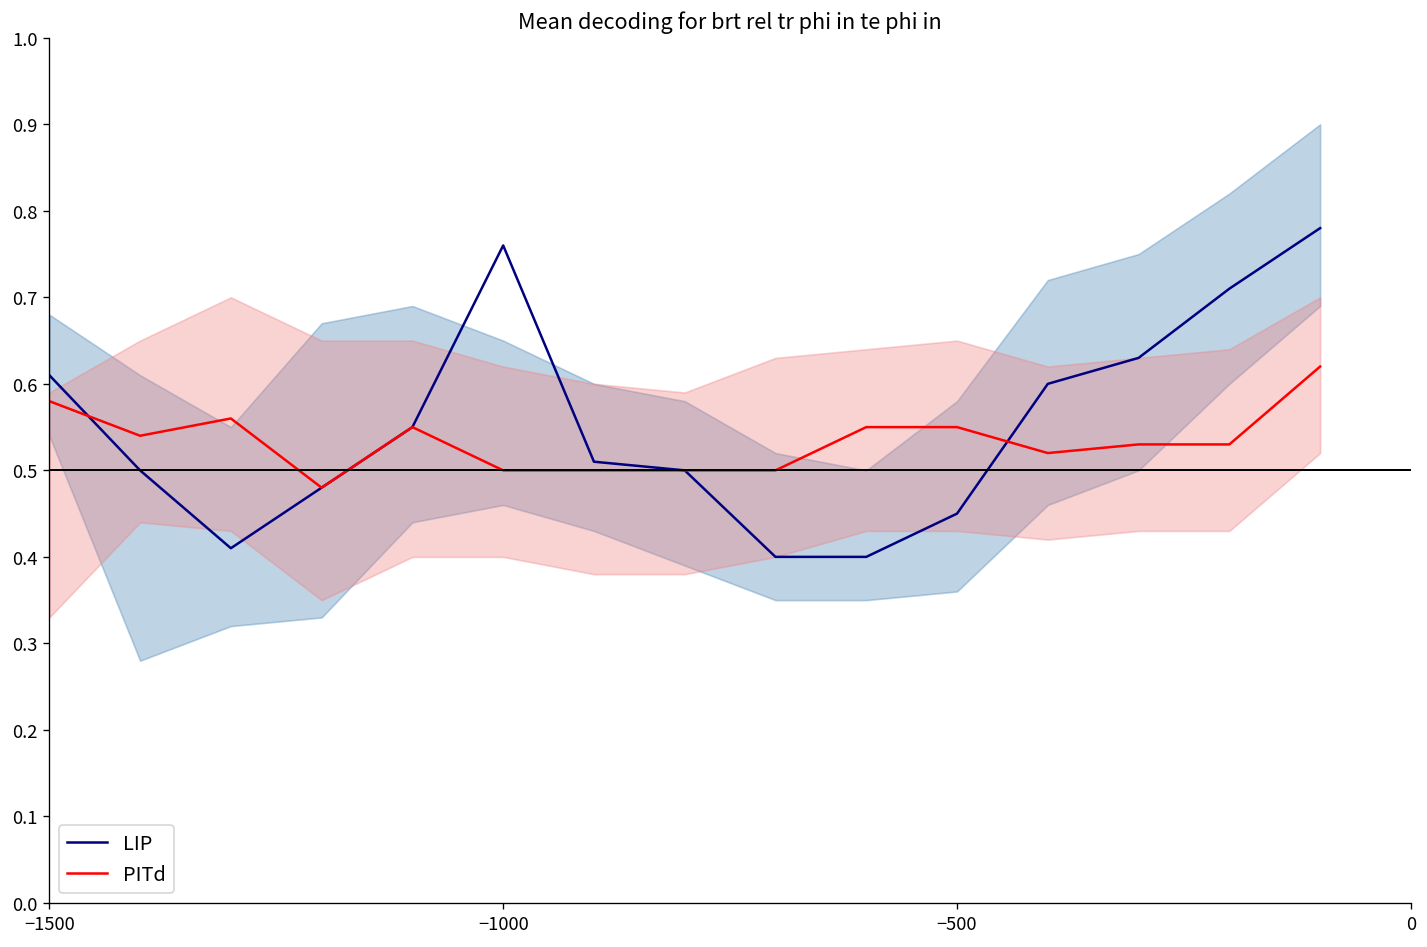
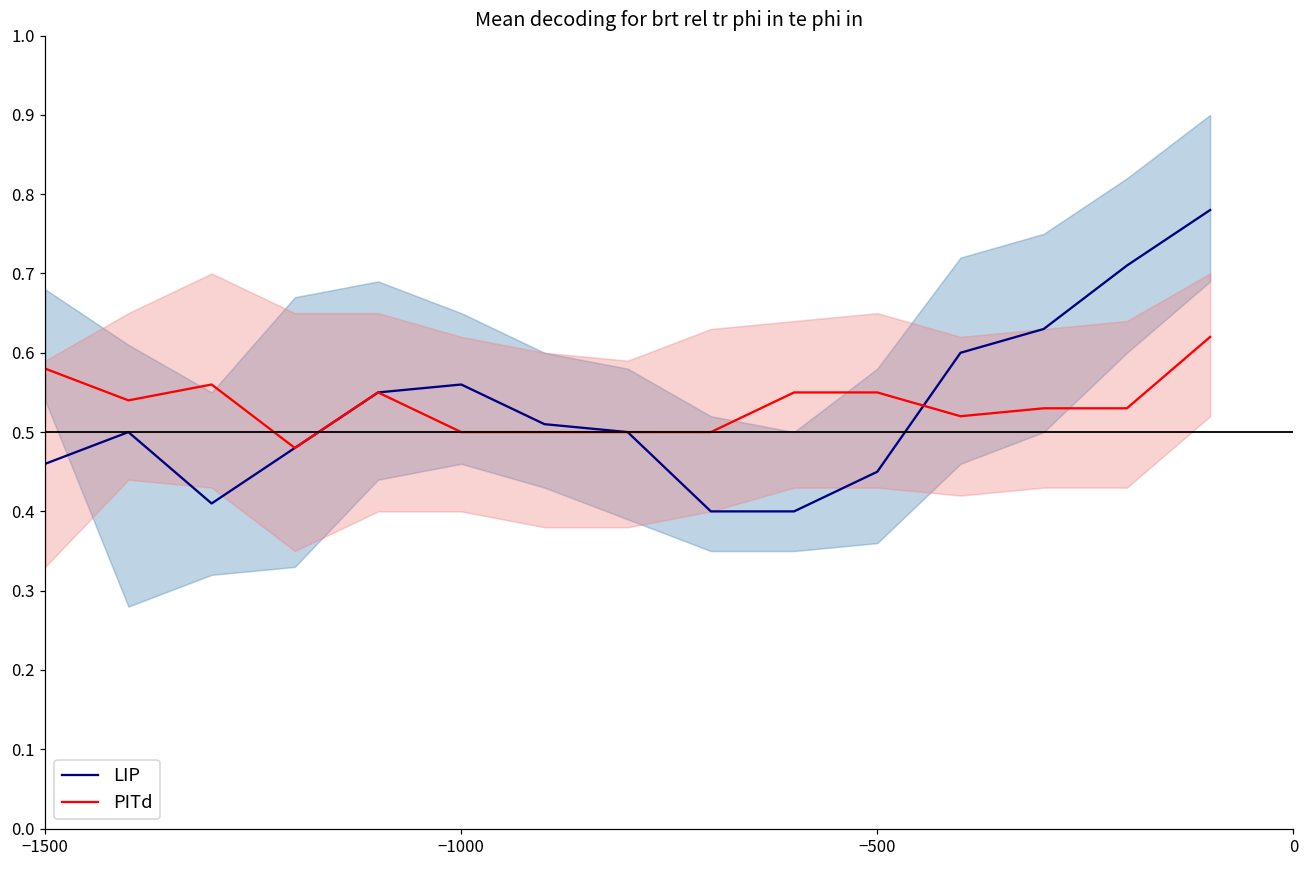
  {
    "LIP": {
-     "−1500": 0.61,
-     "−1000": 0.76,
+     "−1500": 0.46,
+     "−1000": 0.56,
      "−500": 0.45
    },
    "PITd": {
      "−1500": 0.58,
      "−1000": 0.50,
      "−500": 0.55
    }
  }
